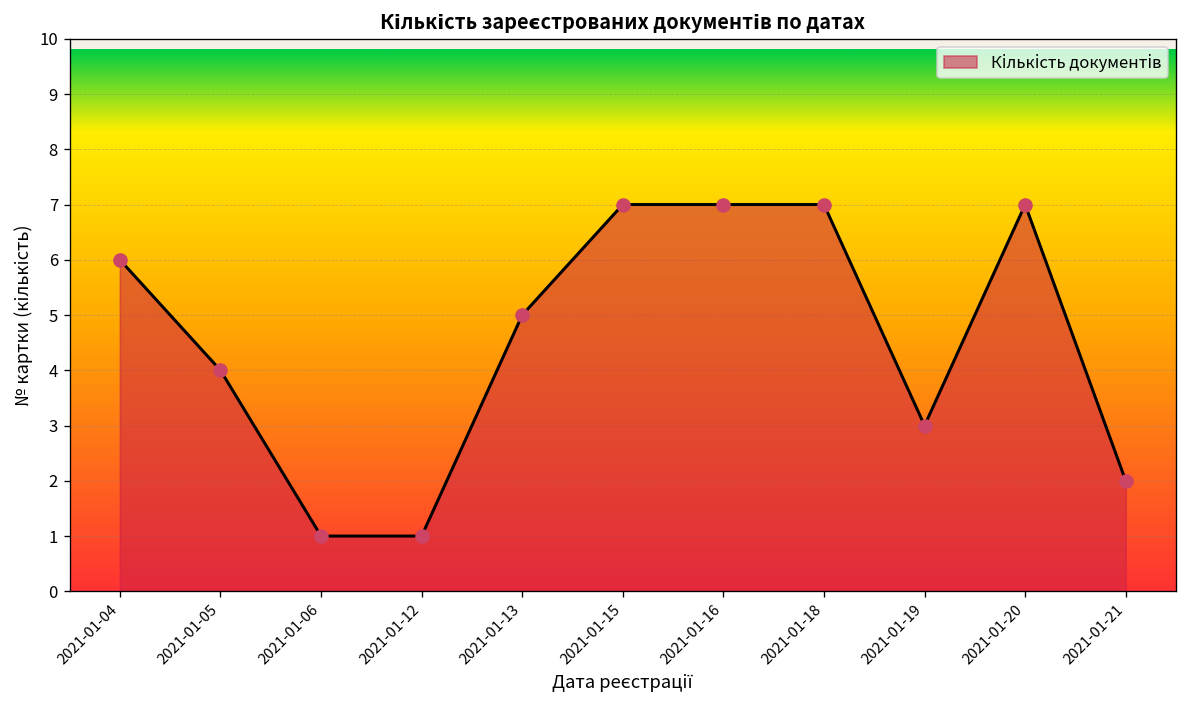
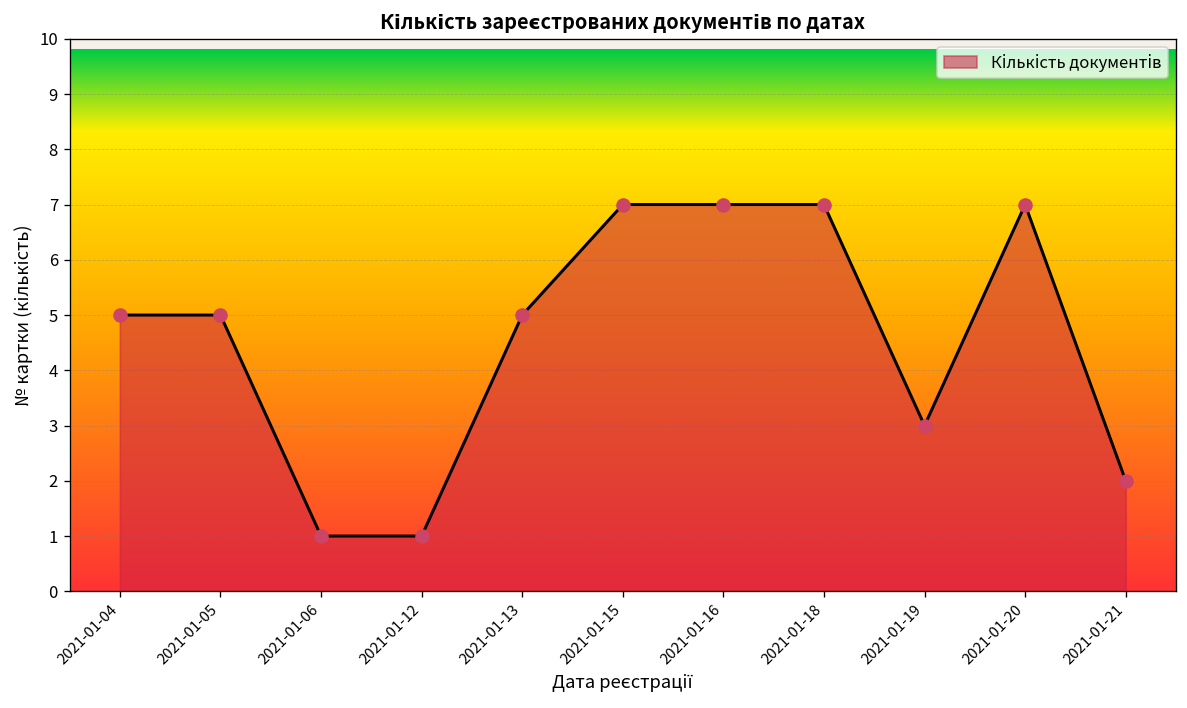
  {
-   "2021-01-04": 6,
-   "2021-01-05": 4,
+   "2021-01-04": 5,
+   "2021-01-05": 5,
    "2021-01-06": 1,
    "2021-01-12": 1,
    "2021-01-13": 5,
    "2021-01-15": 7,
    "2021-01-16": 7,
    "2021-01-18": 7,
    "2021-01-19": 3,
    "2021-01-20": 7,
    "2021-01-21": 2
  }
